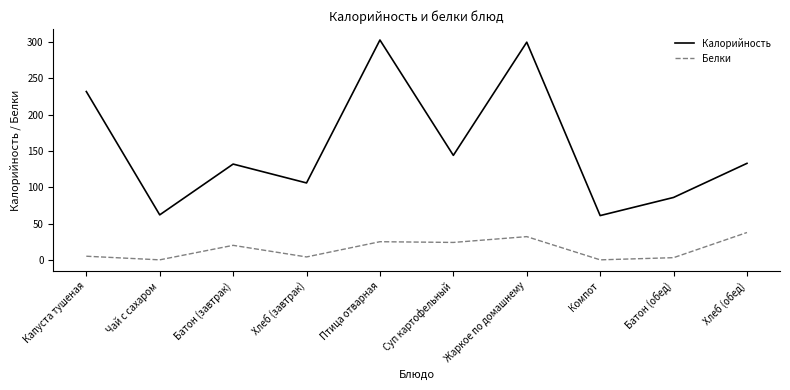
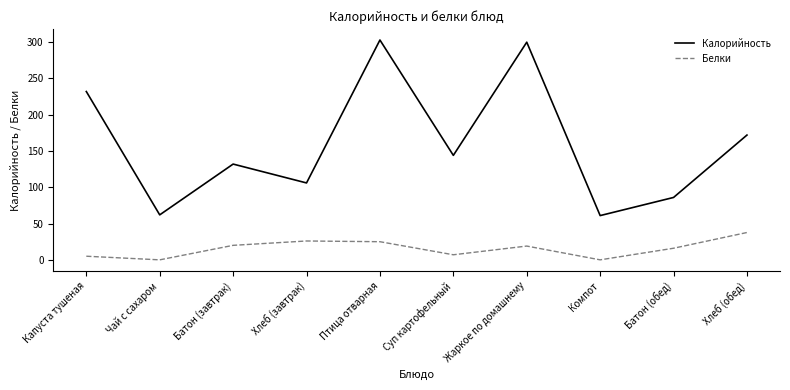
  {
    "Калорийность": {
      "Капуста тушеная": 230,
      "Чай с сахаром": 60,
      "Батон (завтрак)": 130,
      "Хлеб (завтрак)": 110,
      "Птица отварная": 300,
      "Суп картофельный": 140,
      "Жаркое по домашнему": 300,
      "Компот": 60,
      "Батон (обед)": 90,
-     "Хлеб (обед)": 130
+     "Хлеб (обед)": 170
    },
    "Белки": {
      "Капуста тушеная": 10,
      "Чай с сахаром": 0,
      "Батон (завтрак)": 20,
-     "Хлеб (завтрак)": 0,
+     "Хлеб (завтрак)": 30,
      "Птица отварная": 30,
-     "Суп картофельный": 20,
-     "Жаркое по домашнему": 30,
+     "Суп картофельный": 10,
+     "Жаркое по домашнему": 20,
      "Компот": 0,
-     "Батон (обед)": 0,
+     "Батон (обед)": 20,
      "Хлеб (обед)": 40
    }
  }
